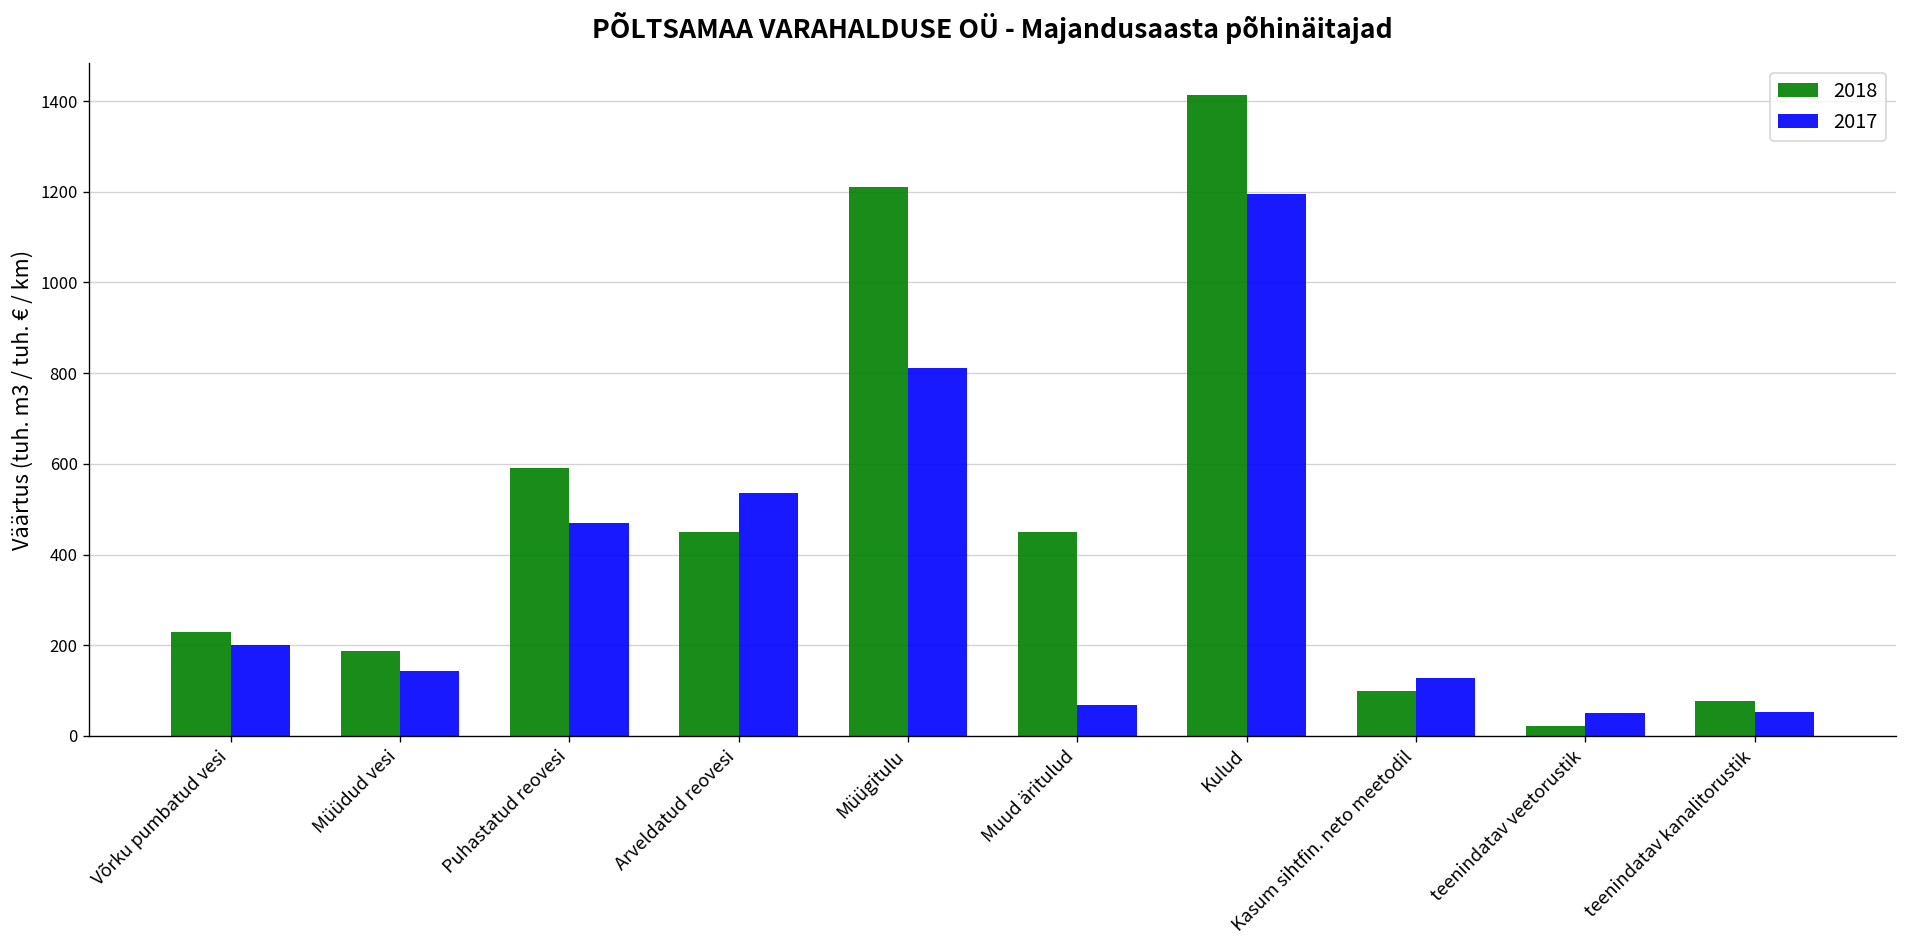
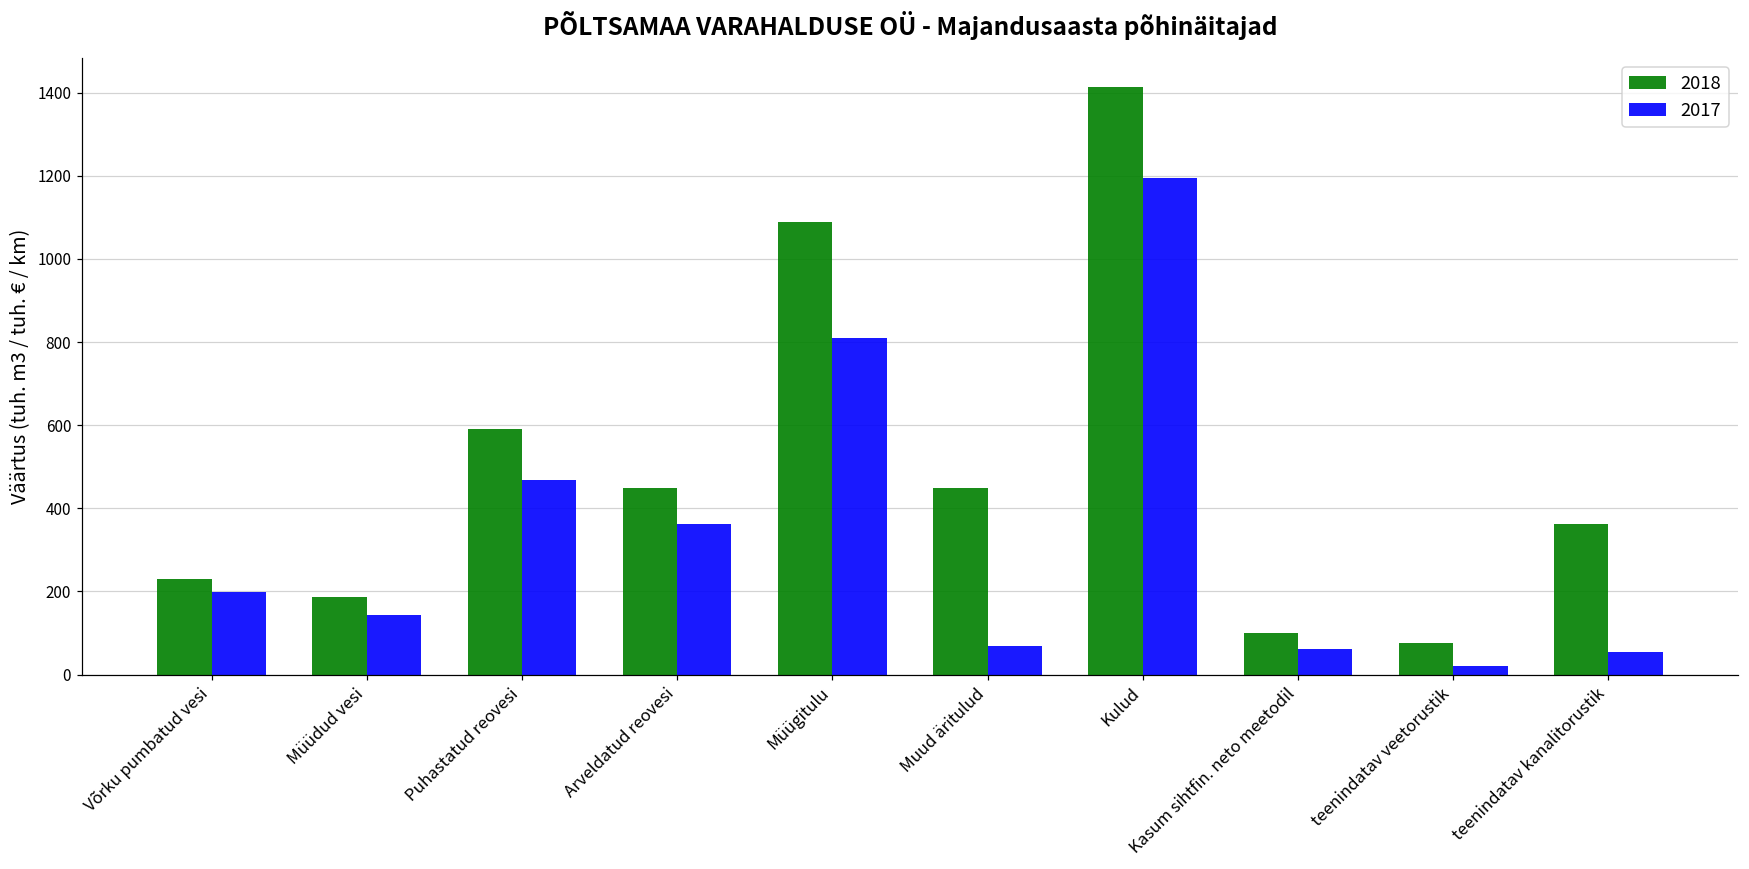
  {
    "2018": {
      "Võrku pumbatud vesi": 230,
      "Müüdud vesi": 190,
      "Puhastatud reovesi": 590,
      "Arveldatud reovesi": 450,
-     "Müügitulu": 1210,
+     "Müügitulu": 1090,
      "Muud äritulud": 450,
      "Kulud": 1410,
      "Kasum sihtfin. neto meetodil": 100,
-     "teenindatav veetorustik": 20,
-     "teenindatav kanalitorustik": 80
+     "teenindatav veetorustik": 80,
+     "teenindatav kanalitorustik": 360
    },
    "2017": {
      "Võrku pumbatud vesi": 200,
      "Müüdud vesi": 140,
      "Puhastatud reovesi": 470,
-     "Arveldatud reovesi": 540,
+     "Arveldatud reovesi": 360,
      "Müügitulu": 810,
      "Muud äritulud": 70,
      "Kulud": 1190,
-     "Kasum sihtfin. neto meetodil": 130,
-     "teenindatav veetorustik": 50,
+     "Kasum sihtfin. neto meetodil": 60,
+     "teenindatav veetorustik": 20,
      "teenindatav kanalitorustik": 50
    }
  }
